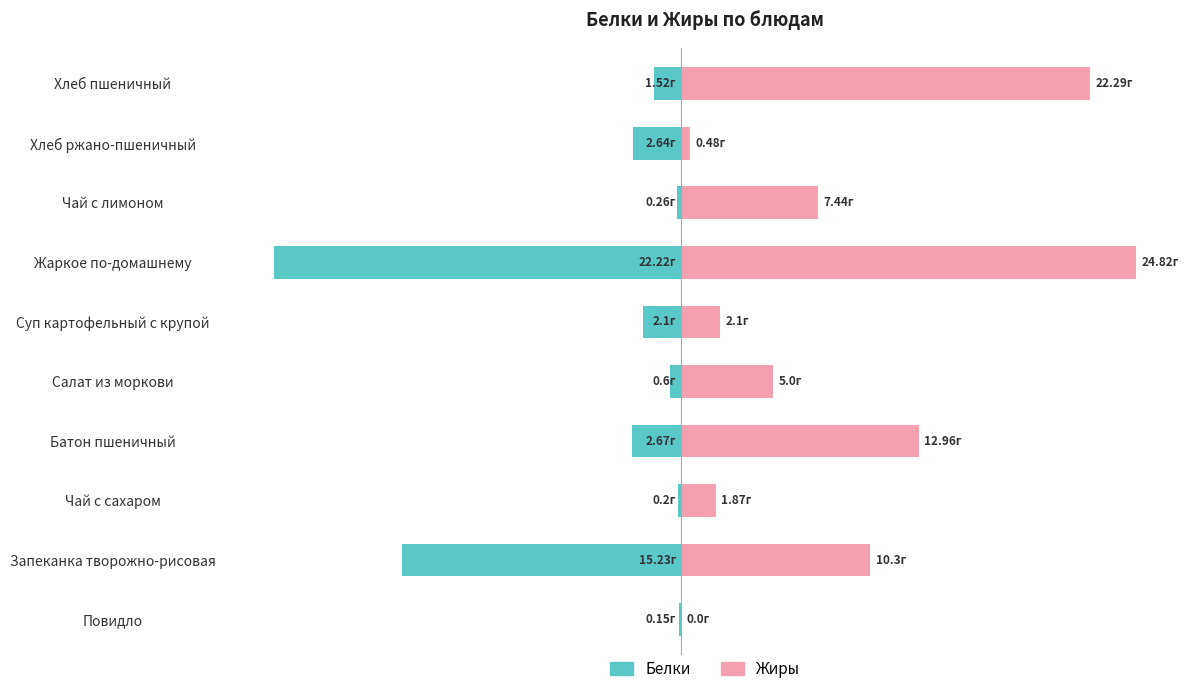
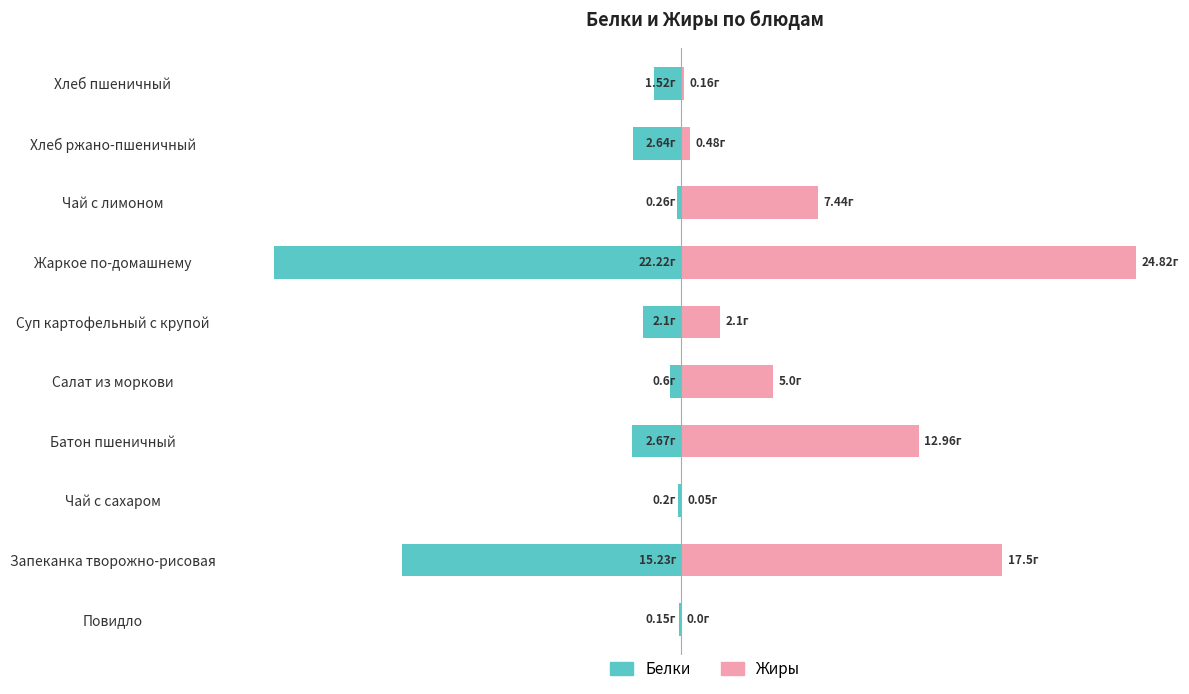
  {
    "Жиры": {
-     "Хлеб пшеничный": "22.29г",
+     "Хлеб пшеничный": "0.16г",
      "Хлеб ржано-пшеничный": "0.48г",
      "Чай с лимоном": "7.44г",
      "Жаркое по-домашнему": "24.82г",
      "Суп картофельный с крупой": "2.1г",
      "Салат из моркови": "5.0г",
      "Батон пшеничный": "12.96г",
-     "Чай с сахаром": "1.87г",
-     "Запеканка творожно-рисовая": "10.3г",
+     "Чай с сахаром": "0.05г",
+     "Запеканка творожно-рисовая": "17.5г",
      "Повидло": "0.0г"
    }
  }
